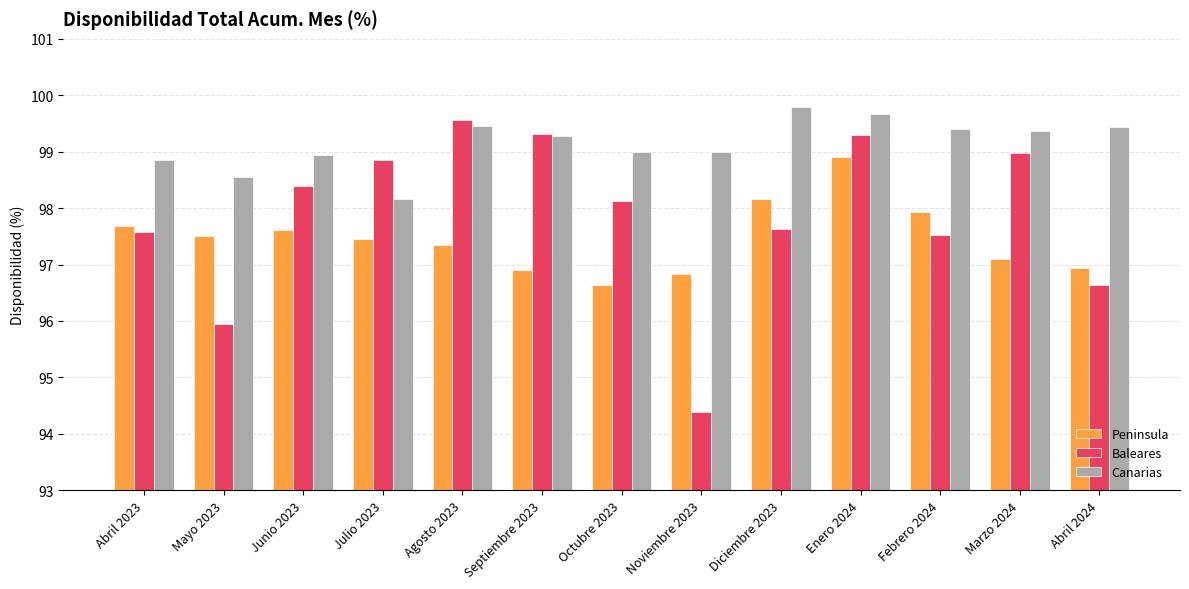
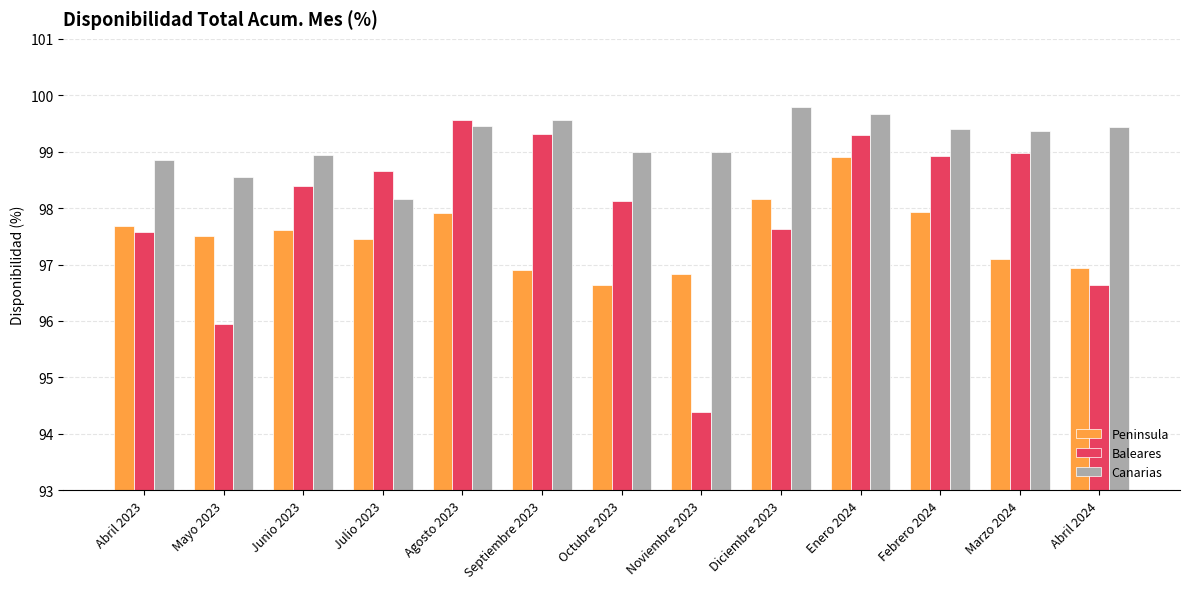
  {
    "Peninsula": {
      "Abril 2023": 97.7,
      "Mayo 2023": 97.5,
      "Junio 2023": 97.6,
      "Julio 2023": 97.5,
-     "Agosto 2023": 97.3,
+     "Agosto 2023": 97.9,
      "Septiembre 2023": 96.9,
      "Octubre 2023": 96.6,
      "Noviembre 2023": 96.8,
      "Diciembre 2023": 98.2,
      "Enero 2024": 98.9,
      "Febrero 2024": 97.9,
      "Marzo 2024": 97.1,
      "Abril 2024": 96.9
    },
    "Baleares": {
      "Abril 2023": 97.6,
      "Mayo 2023": 95.9,
      "Junio 2023": 98.4,
-     "Julio 2023": 98.9,
+     "Julio 2023": 98.7,
      "Agosto 2023": 99.6,
      "Septiembre 2023": 99.3,
      "Octubre 2023": 98.1,
      "Noviembre 2023": 94.4,
      "Diciembre 2023": 97.6,
      "Enero 2024": 99.3,
-     "Febrero 2024": 97.5,
+     "Febrero 2024": 98.9,
      "Marzo 2024": 99.0,
      "Abril 2024": 96.6
    },
    "Canarias": {
      "Abril 2023": 98.9,
      "Mayo 2023": 98.6,
      "Junio 2023": 98.9,
      "Julio 2023": 98.2,
      "Agosto 2023": 99.5,
-     "Septiembre 2023": 99.3,
+     "Septiembre 2023": 99.6,
      "Octubre 2023": 99.0,
      "Noviembre 2023": 99.0,
      "Diciembre 2023": 99.8,
      "Enero 2024": 99.7,
      "Febrero 2024": 99.4,
      "Marzo 2024": 99.4,
      "Abril 2024": 99.4
    }
  }
